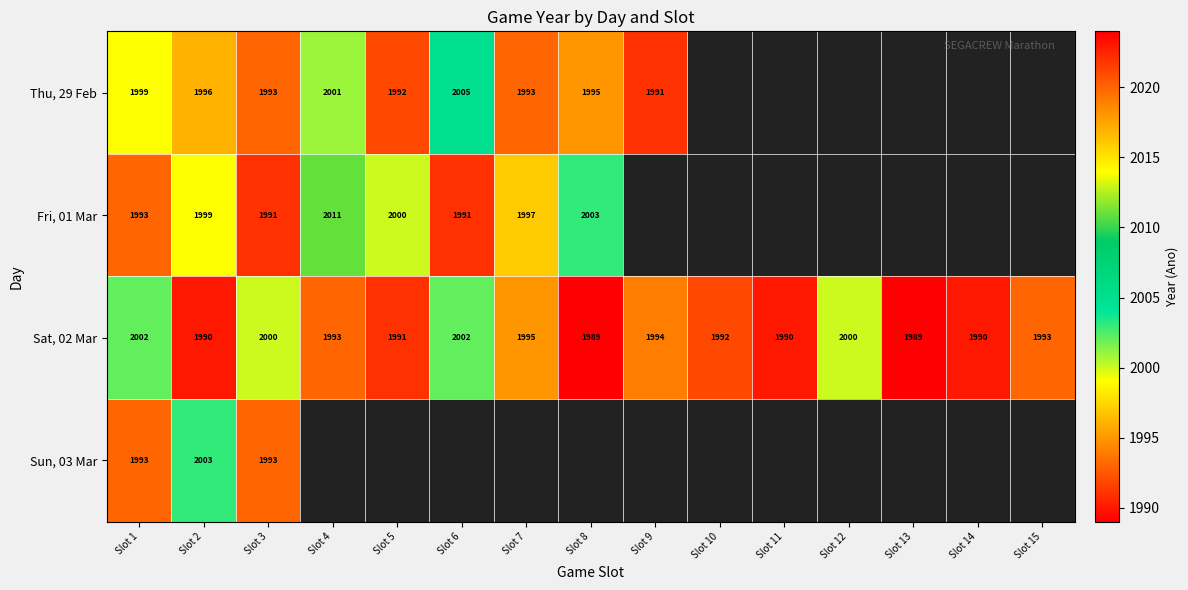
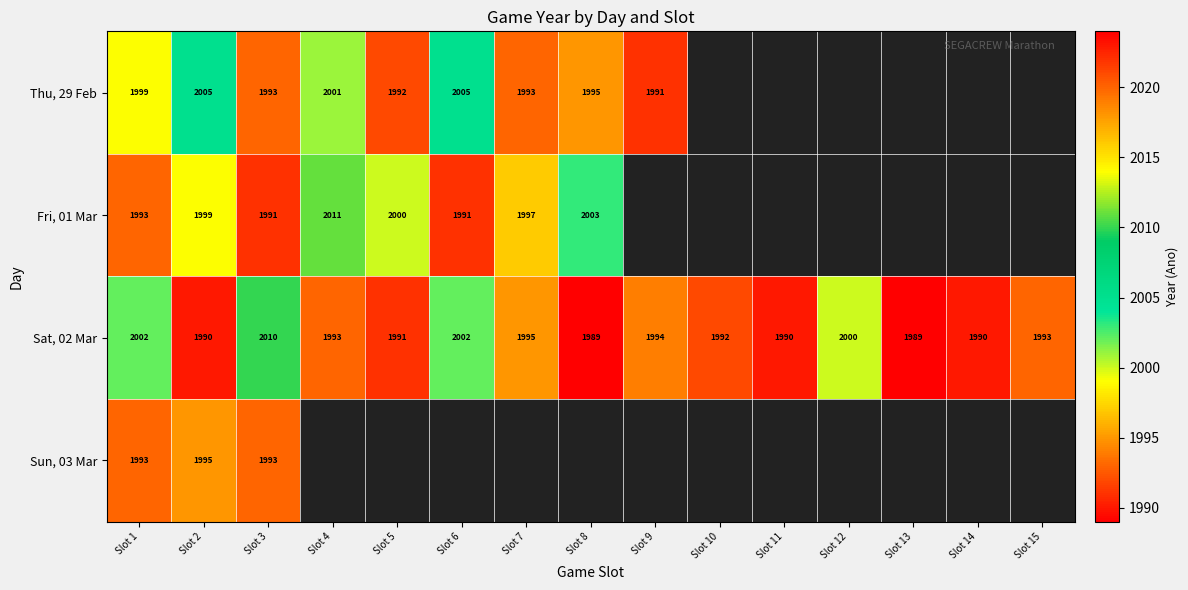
  {
    "Thu, 29 Feb": {
      "Slot 1": 1999,
-     "Slot 2": 1996,
+     "Slot 2": 2005,
      "Slot 3": 1993,
      "Slot 4": 2001,
      "Slot 5": 1992,
      "Slot 6": 2005,
      "Slot 7": 1993,
      "Slot 8": 1995,
      "Slot 9": 1991
    },
    "Fri, 01 Mar": {
      "Slot 1": 1993,
      "Slot 2": 1999,
      "Slot 3": 1991,
      "Slot 4": 2011,
      "Slot 5": 2000,
      "Slot 6": 1991,
      "Slot 7": 1997,
      "Slot 8": 2003
    },
    "Sat, 02 Mar": {
      "Slot 1": 2002,
      "Slot 2": 1990,
-     "Slot 3": 2000,
+     "Slot 3": 2010,
      "Slot 4": 1993,
      "Slot 5": 1991,
      "Slot 6": 2002,
      "Slot 7": 1995,
      "Slot 8": 1989,
      "Slot 9": 1994,
      "Slot 10": 1992,
      "Slot 11": 1990,
      "Slot 12": 2000,
      "Slot 13": 1989,
      "Slot 14": 1990,
      "Slot 15": 1993
    },
    "Sun, 03 Mar": {
      "Slot 1": 1993,
-     "Slot 2": 2003,
+     "Slot 2": 1995,
      "Slot 3": 1993
    }
  }
